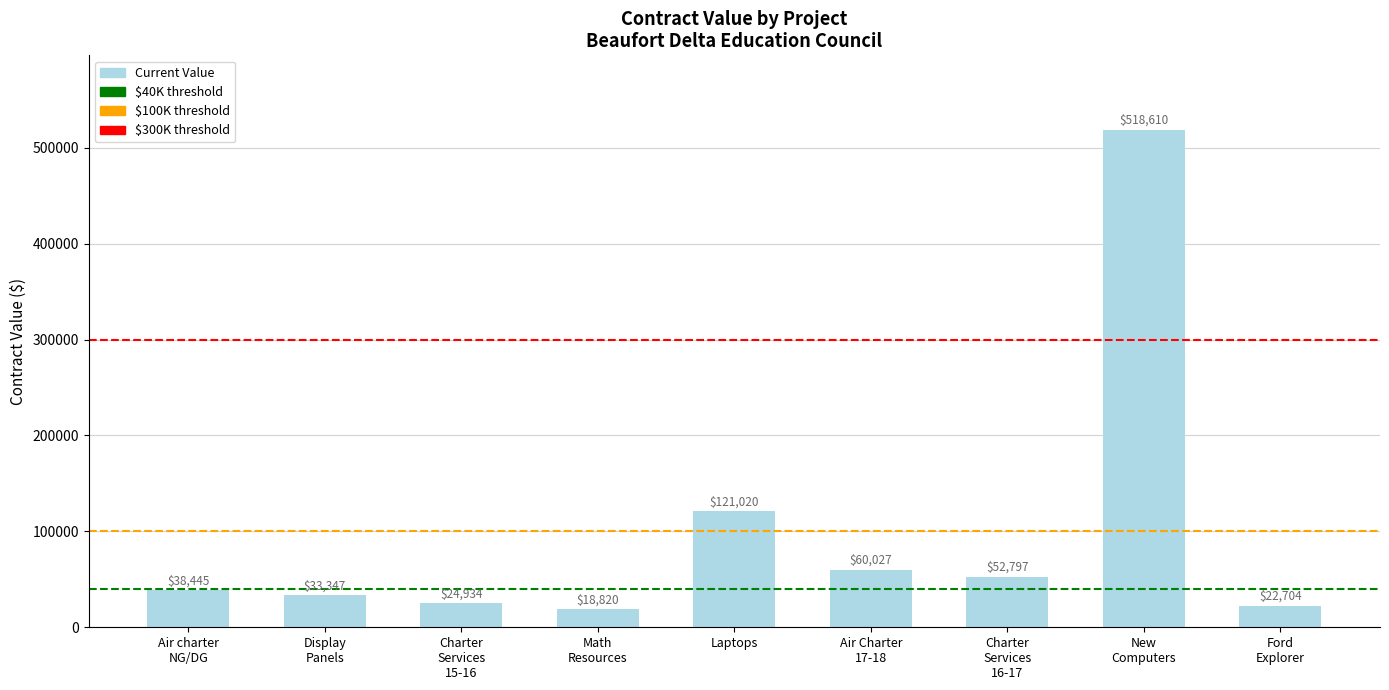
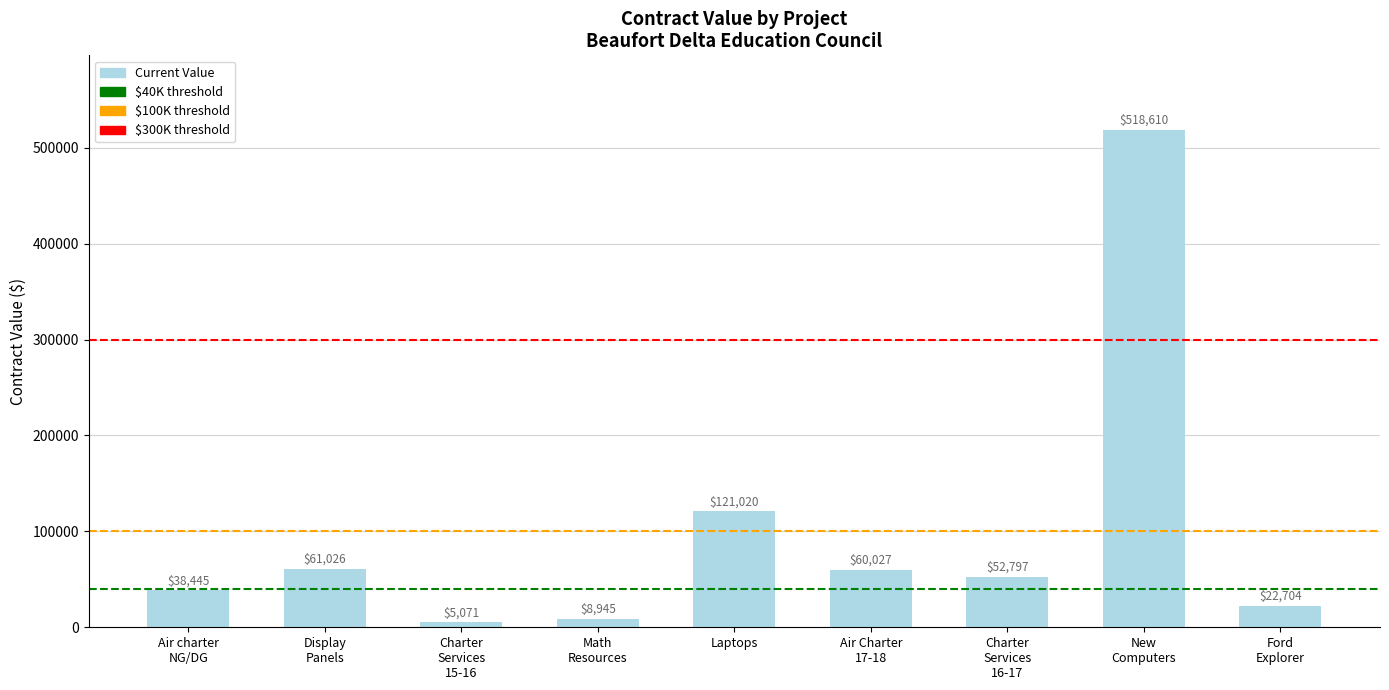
  {
    "Air charter NG/DG": "$38,445",
-   "Display Panels": "$33,347",
-   "Charter Services 15-16": "$24,934",
-   "Math Resources": "$18,820",
+   "Display Panels": "$61,026",
+   "Charter Services 15-16": "$5,071",
+   "Math Resources": "$8,945",
    "Laptops": "$121,020",
    "Air Charter 17-18": "$60,027",
    "Charter Services 16-17": "$52,797",
    "New Computers": "$518,610",
    "Ford Explorer": "$22,704"
  }
